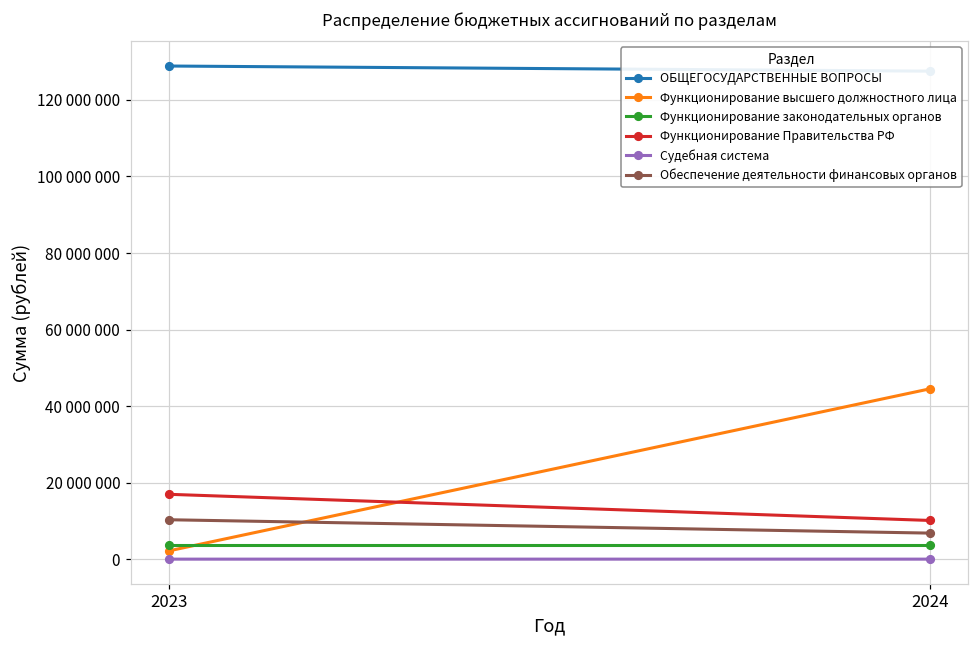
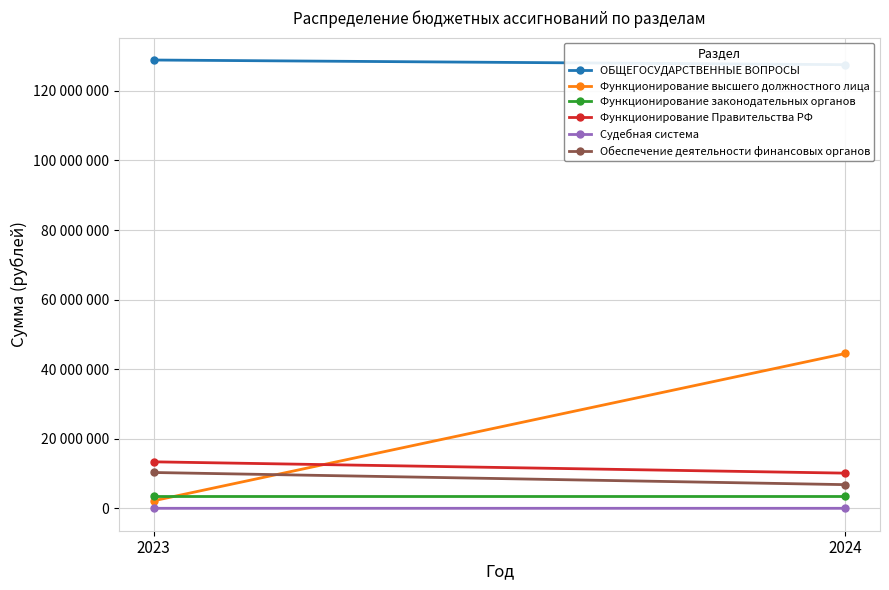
  {
    "ОБЩЕГОСУДАРСТВЕННЫЕ ВОПРОСЫ": {
      "2023": 129000000
    },
    "Функционирование высшего должностного лица": {
      "2023": 2000000,
      "2024": 45000000
    },
    "Функционирование законодательных органов": {
      "2023": 4000000,
      "2024": 4000000
    },
    "Функционирование Правительства РФ": {
-     "2023": 17000000,
+     "2023": 13000000,
      "2024": 10000000
    },
    "Судебная система": {
      "2023": 0,
      "2024": 0
    },
    "Обеспечение деятельности финансовых органов": {
      "2023": 10000000,
      "2024": 7000000
    }
  }
